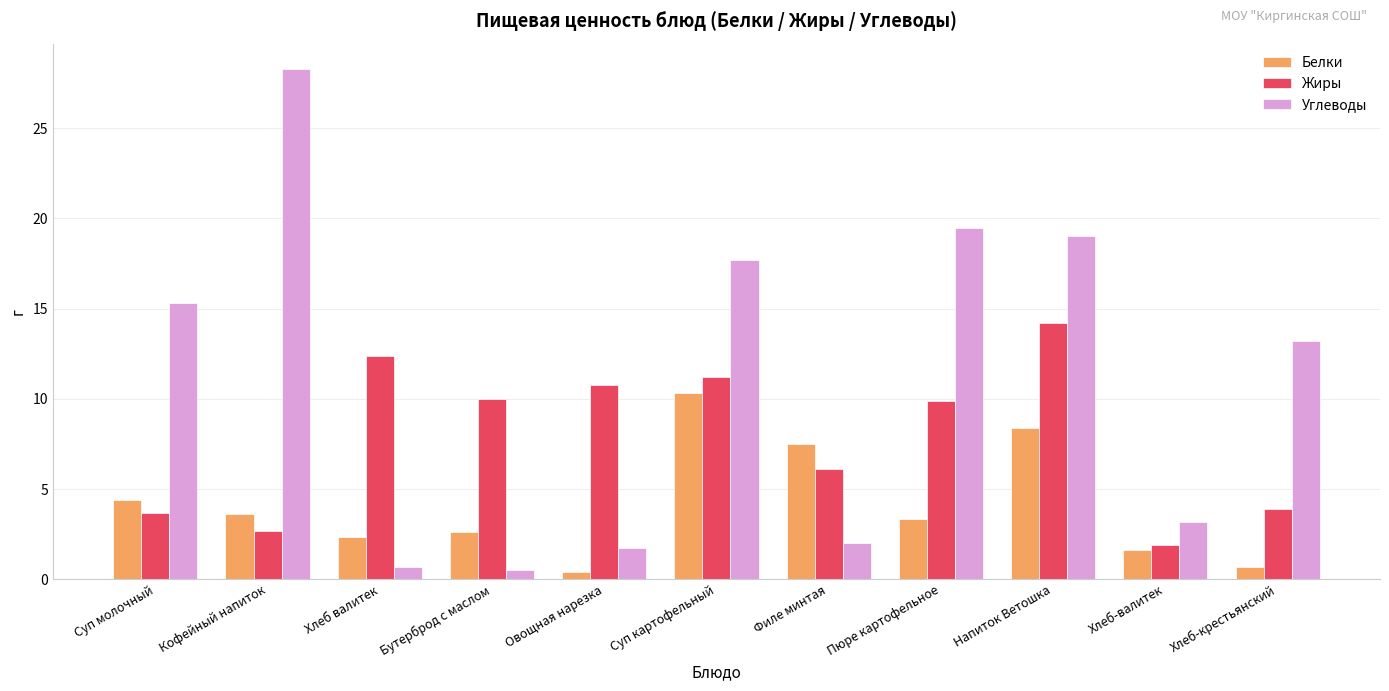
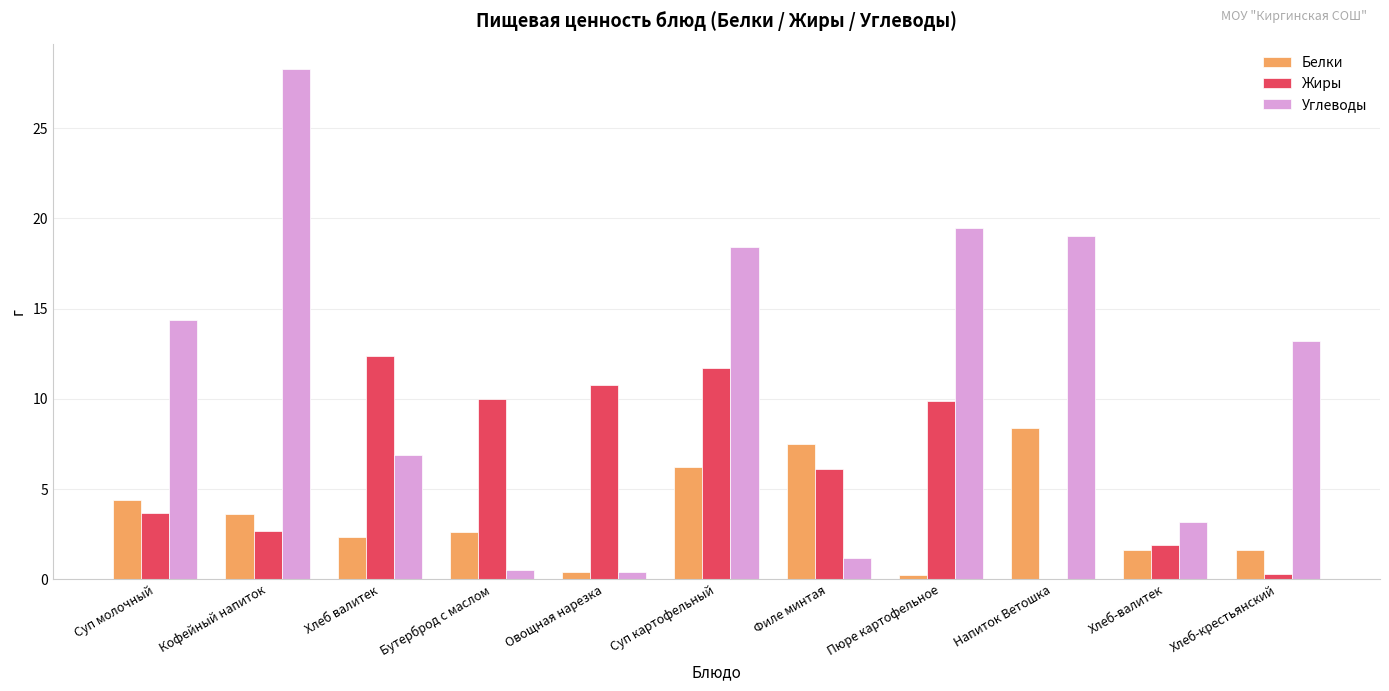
  {
    "Белки": {
      "Суп молочный": 4.4,
      "Кофейный напиток": 3.6,
      "Хлеб валитек": 2.4,
      "Бутерброд с маслом": 2.6,
      "Овощная нарезка": 0.4,
-     "Суп картофельный": 10.3,
+     "Суп картофельный": 6.2,
      "Филе минтая": 7.5,
-     "Пюре картофельное": 3.4,
+     "Пюре картофельное": 0.3,
      "Напиток Ветошка": 8.4,
      "Хлеб-валитек": 1.6,
-     "Хлеб-крестьянский": 0.7
+     "Хлеб-крестьянский": 1.6
    },
    "Жиры": {
      "Суп молочный": 3.7,
      "Кофейный напиток": 2.7,
      "Хлеб валитек": 12.4,
      "Бутерброд с маслом": 10.0,
      "Овощная нарезка": 10.8,
-     "Суп картофельный": 11.2,
+     "Суп картофельный": 11.7,
      "Филе минтая": 6.1,
      "Пюре картофельное": 9.9,
-     "Напиток Ветошка": 14.2,
+     "Напиток Ветошка": 0.0,
      "Хлеб-валитек": 1.9,
-     "Хлеб-крестьянский": 3.9
+     "Хлеб-крестьянский": 0.3
    },
    "Углеводы": {
-     "Суп молочный": 15.3,
+     "Суп молочный": 14.4,
      "Кофейный напиток": 28.3,
-     "Хлеб валитек": 0.7,
+     "Хлеб валитек": 6.9,
      "Бутерброд с маслом": 0.5,
-     "Овощная нарезка": 1.8,
-     "Суп картофельный": 17.7,
-     "Филе минтая": 2.0,
+     "Овощная нарезка": 0.4,
+     "Суп картофельный": 18.4,
+     "Филе минтая": 1.2,
      "Пюре картофельное": 19.4,
      "Напиток Ветошка": 19.0,
      "Хлеб-валитек": 3.2,
      "Хлеб-крестьянский": 13.2
    }
  }
